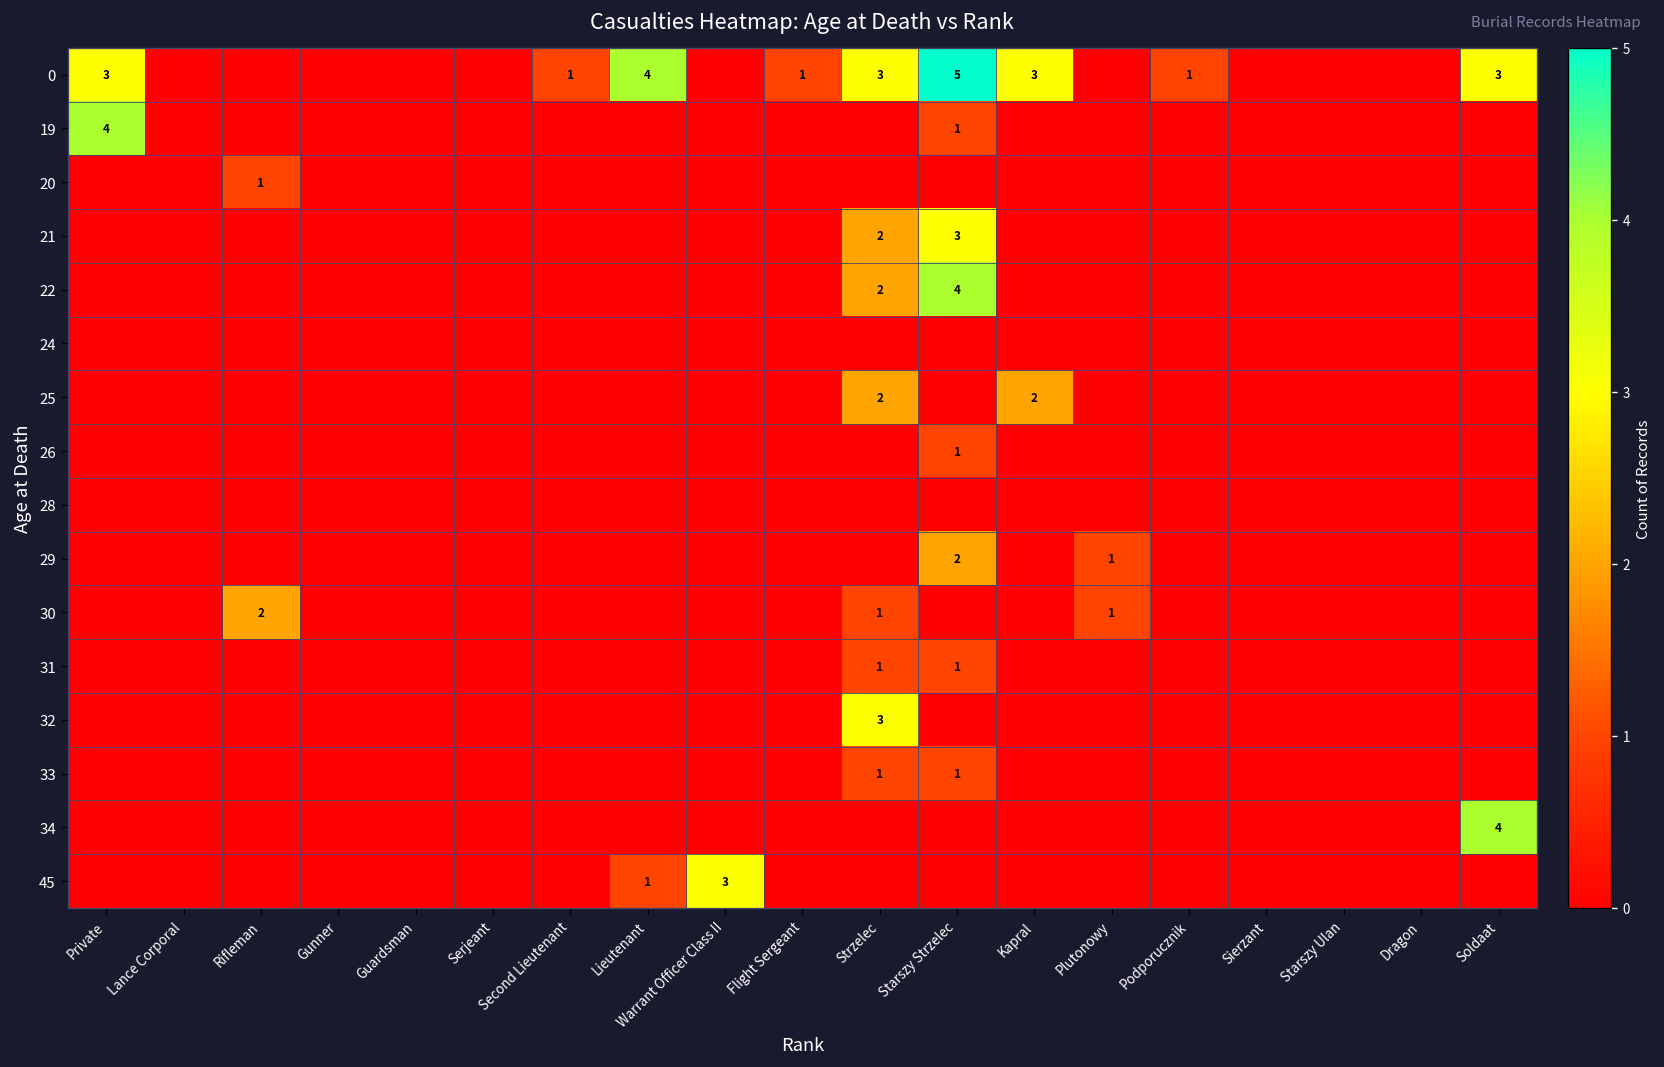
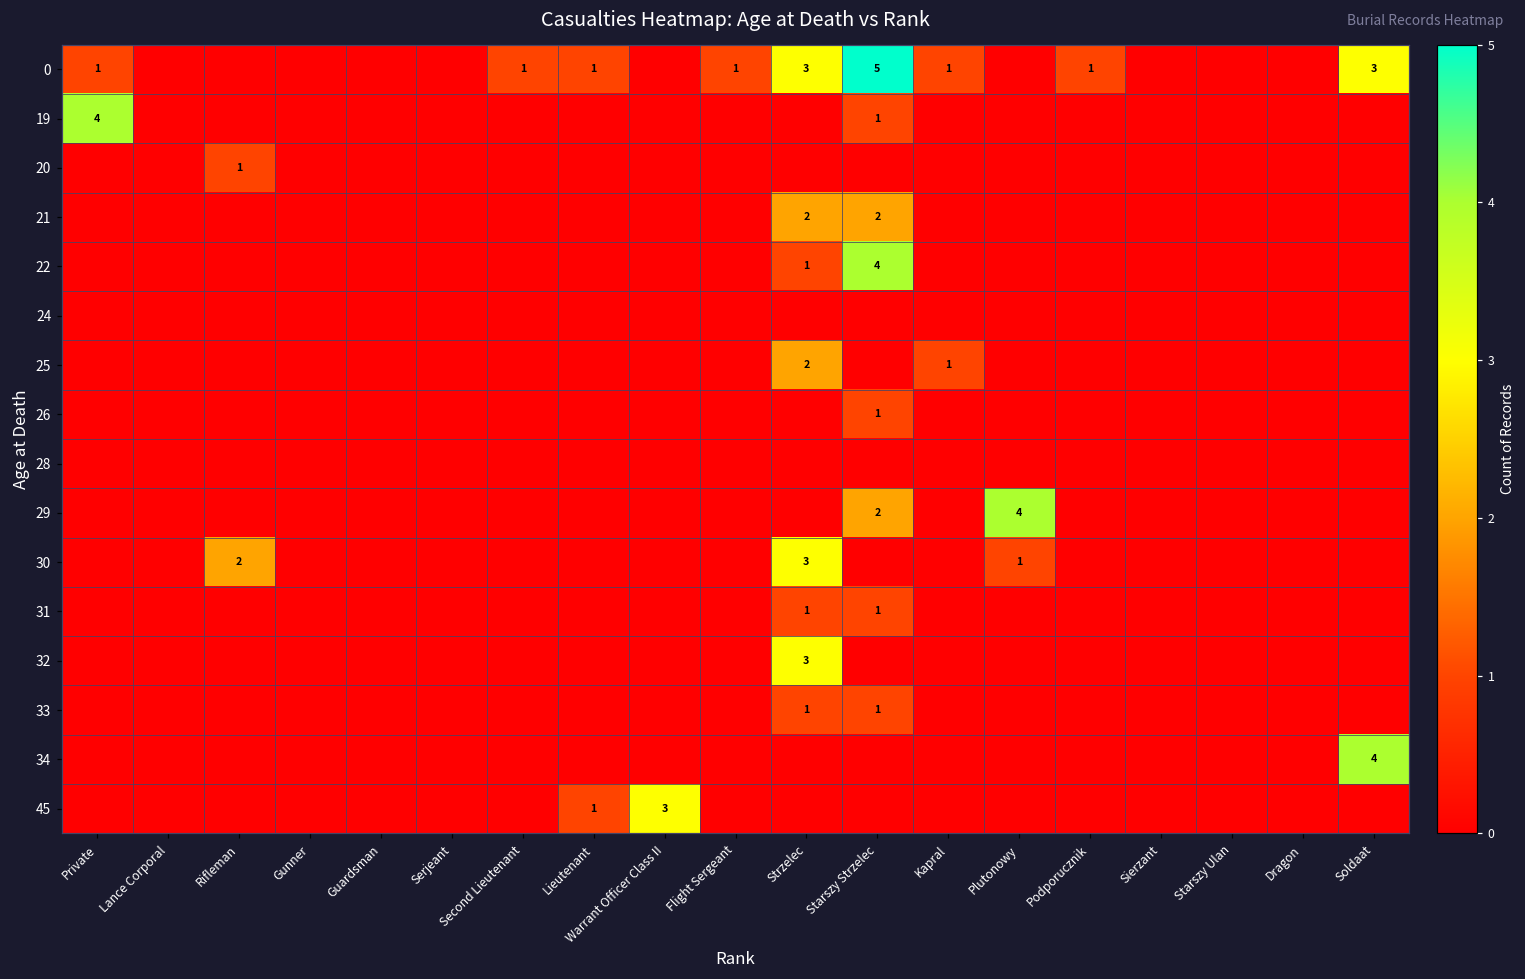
  {
    "0": {
-     "Private": 3,
+     "Private": 1,
      "Second Lieutenant": 1,
-     "Lieutenant": 4,
+     "Lieutenant": 1,
      "Flight Sergeant": 1,
      "Strzelec": 3,
      "Starszy Strzelec": 5,
-     "Kapral": 3,
+     "Kapral": 1,
      "Podporucznik": 1,
      "Soldaat": 3
    },
    "19": {
      "Private": 4,
      "Starszy Strzelec": 1
    },
    "20": {
      "Rifleman": 1
    },
    "21": {
      "Strzelec": 2,
-     "Starszy Strzelec": 3
+     "Starszy Strzelec": 2
    },
    "22": {
-     "Strzelec": 2,
+     "Strzelec": 1,
      "Starszy Strzelec": 4
    },
    "25": {
      "Strzelec": 2,
-     "Kapral": 2
+     "Kapral": 1
    },
    "26": {
      "Starszy Strzelec": 1
    },
    "29": {
      "Starszy Strzelec": 2,
-     "Plutonowy": 1
+     "Plutonowy": 4
    },
    "30": {
      "Rifleman": 2,
-     "Strzelec": 1,
+     "Strzelec": 3,
      "Plutonowy": 1
    },
    "31": {
      "Strzelec": 1,
      "Starszy Strzelec": 1
    },
    "32": {
      "Strzelec": 3
    },
    "33": {
      "Strzelec": 1,
      "Starszy Strzelec": 1
    },
    "34": {
      "Soldaat": 4
    },
    "45": {
      "Lieutenant": 1,
      "Warrant Officer Class II": 3
    }
  }
